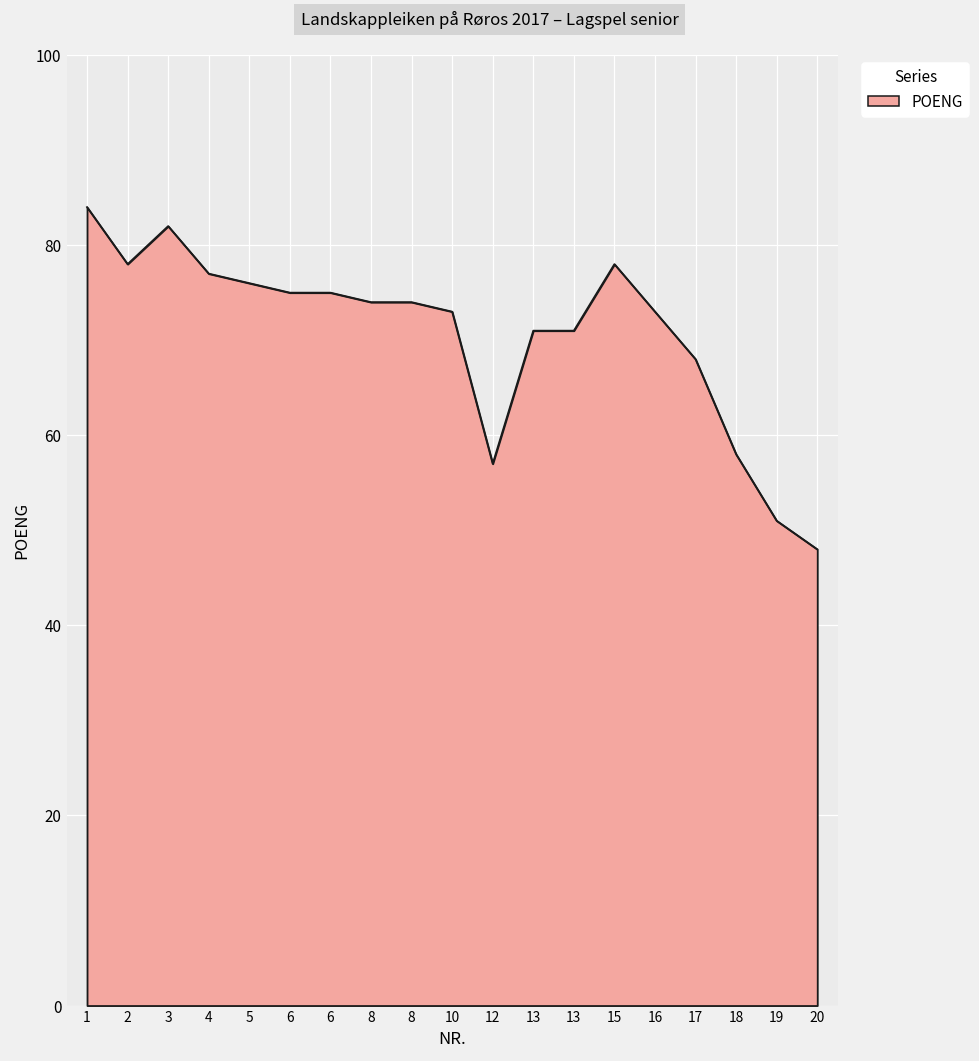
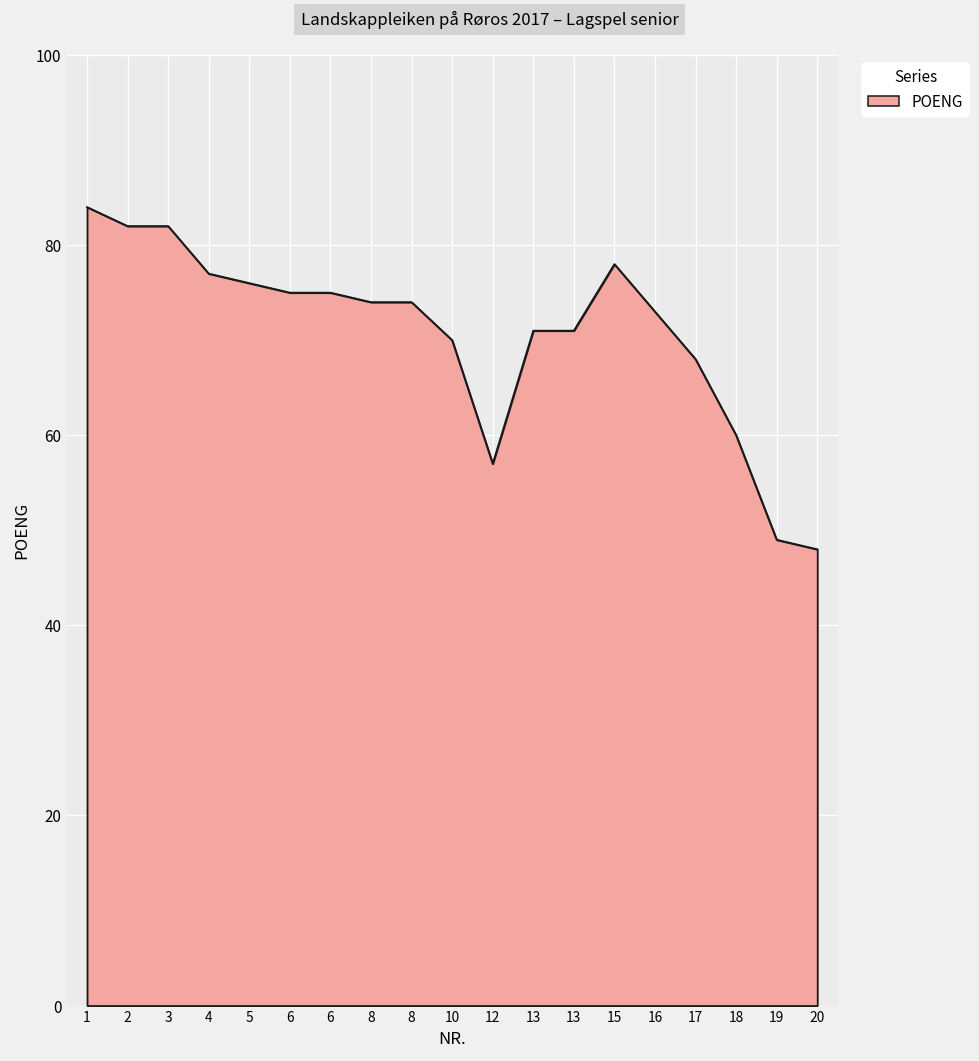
  {
    "1": 84,
-   "2": 78,
+   "2": 82,
    "3": 82,
    "4": 77,
    "5": 76,
-   "10": 73,
+   "10": 70,
    "12": 57,
    "15": 78,
    "16": 73,
    "17": 68,
-   "18": 58,
-   "19": 51,
+   "18": 60,
+   "19": 49,
    "20": 48
  }
